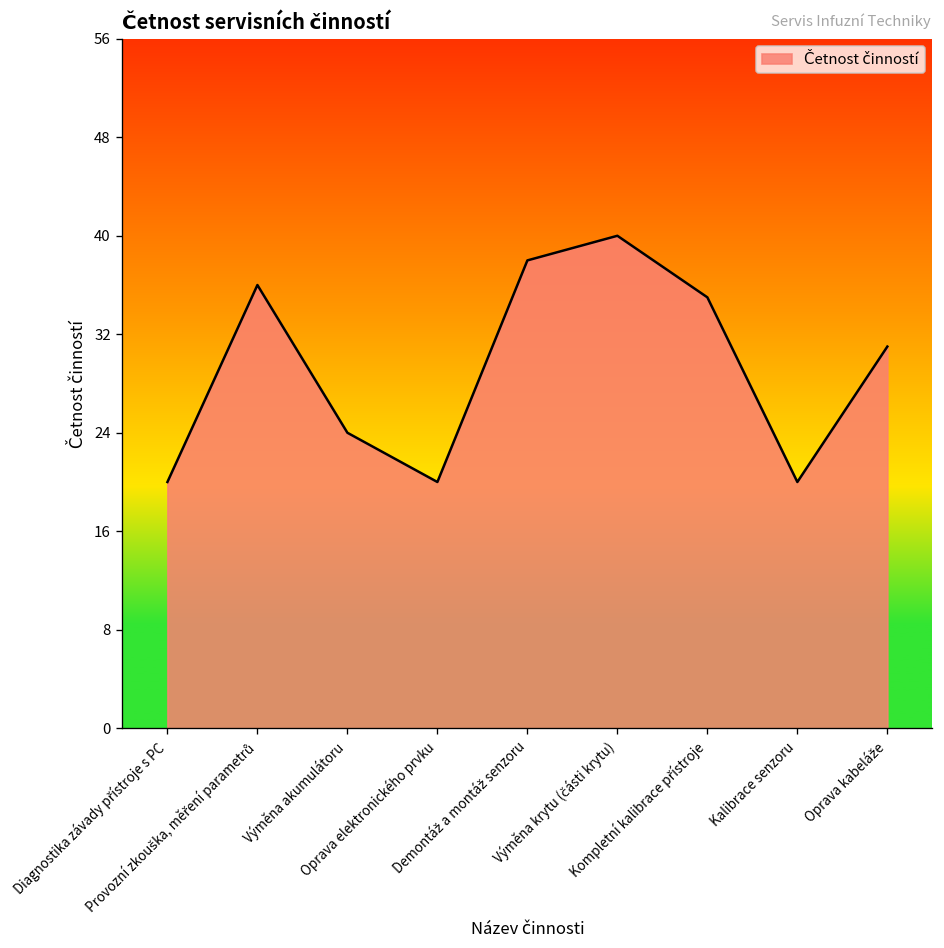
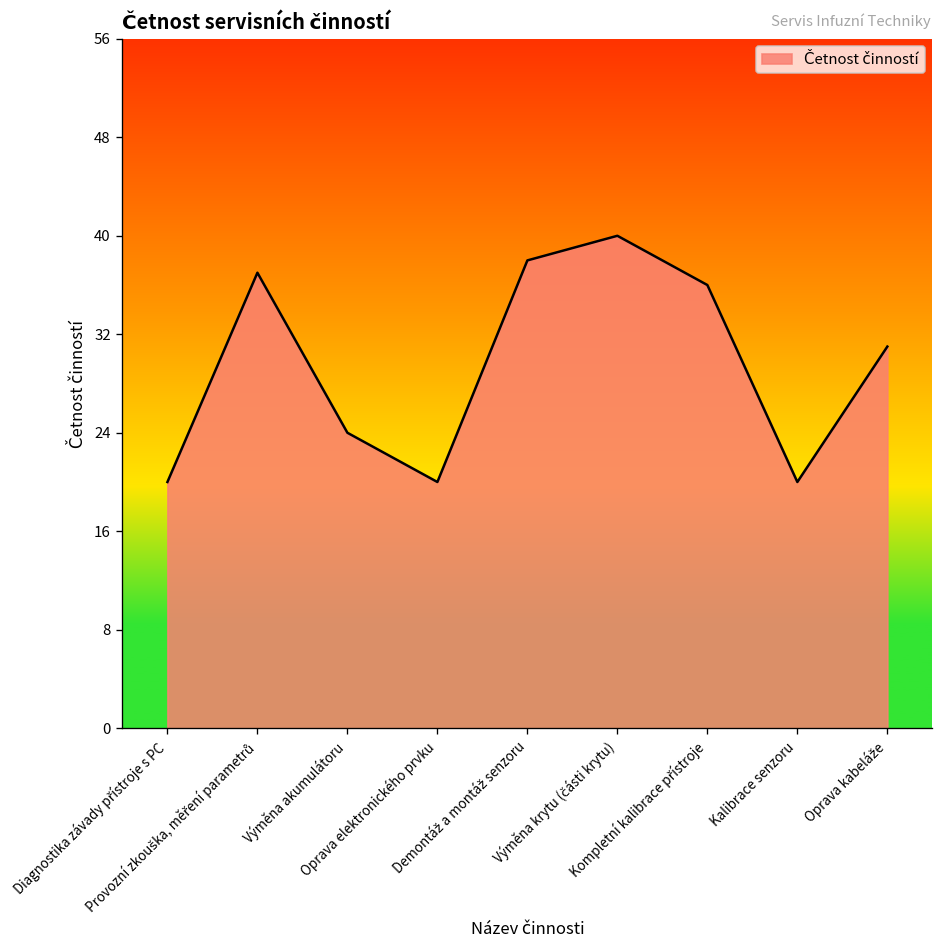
  {
    "Diagnostika závady přístroje s PC": 20,
-   "Provozní zkouška, měření parametrů": 36,
+   "Provozní zkouška, měření parametrů": 37,
    "Výměna akumulátoru": 24,
    "Oprava elektronického prvku": 20,
    "Demontáž a montáž senzoru": 38,
    "Výměna krytu (části krytu)": 40,
-   "Kompletní kalibrace přístroje": 35,
+   "Kompletní kalibrace přístroje": 36,
    "Kalibrace senzoru": 20,
    "Oprava kabeláže": 31
  }
